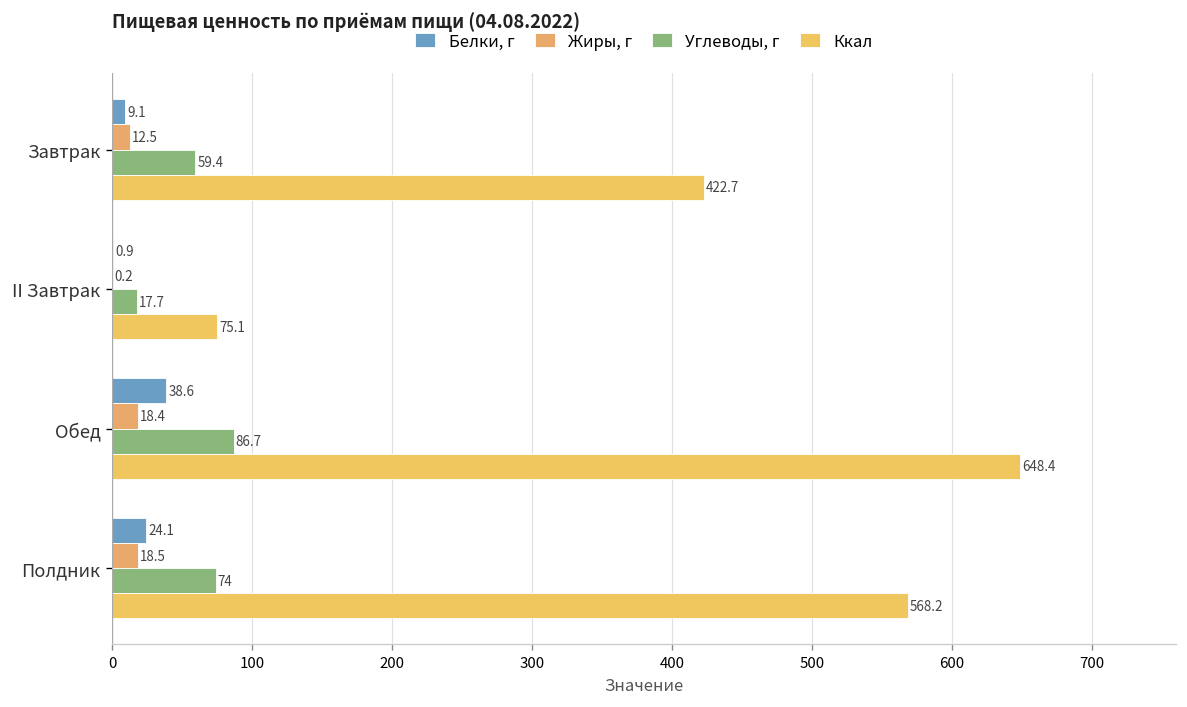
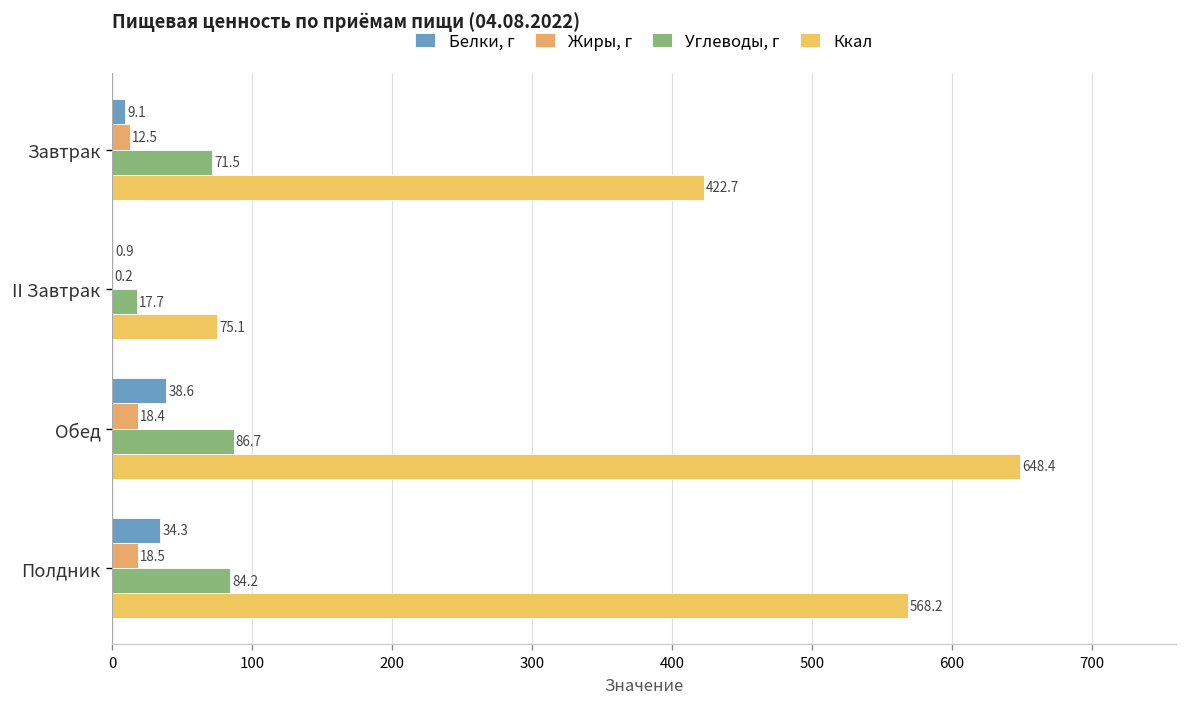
  {
    "Белки, г": {
      "Завтрак": 9.1,
      "II Завтрак": 0.9,
      "Обед": 38.6,
-     "Полдник": 24.1
+     "Полдник": 34.3
    },
    "Углеводы, г": {
-     "Завтрак": 59.4,
+     "Завтрак": 71.5,
      "II Завтрак": 17.7,
      "Обед": 86.7,
-     "Полдник": 74
+     "Полдник": 84.2
    }
  }
